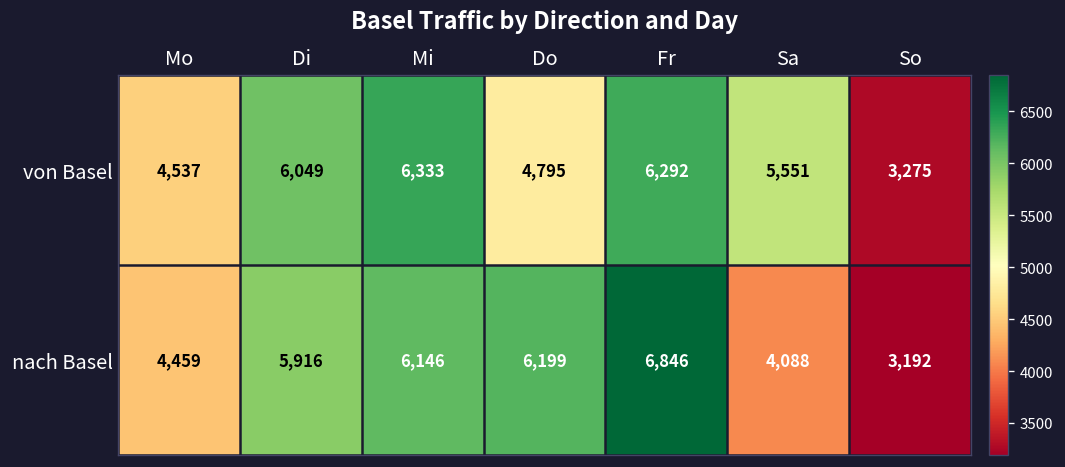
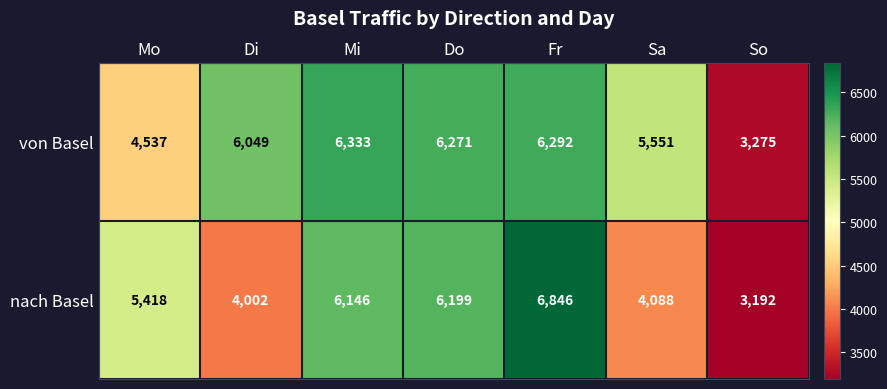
  {
    "von Basel": {
      "Mo": "4,537",
      "Di": "6,049",
      "Mi": "6,333",
-     "Do": "4,795",
+     "Do": "6,271",
      "Fr": "6,292",
      "Sa": "5,551",
      "So": "3,275"
    },
    "nach Basel": {
-     "Mo": "4,459",
-     "Di": "5,916",
+     "Mo": "5,418",
+     "Di": "4,002",
      "Mi": "6,146",
      "Do": "6,199",
      "Fr": "6,846",
      "Sa": "4,088",
      "So": "3,192"
    }
  }
